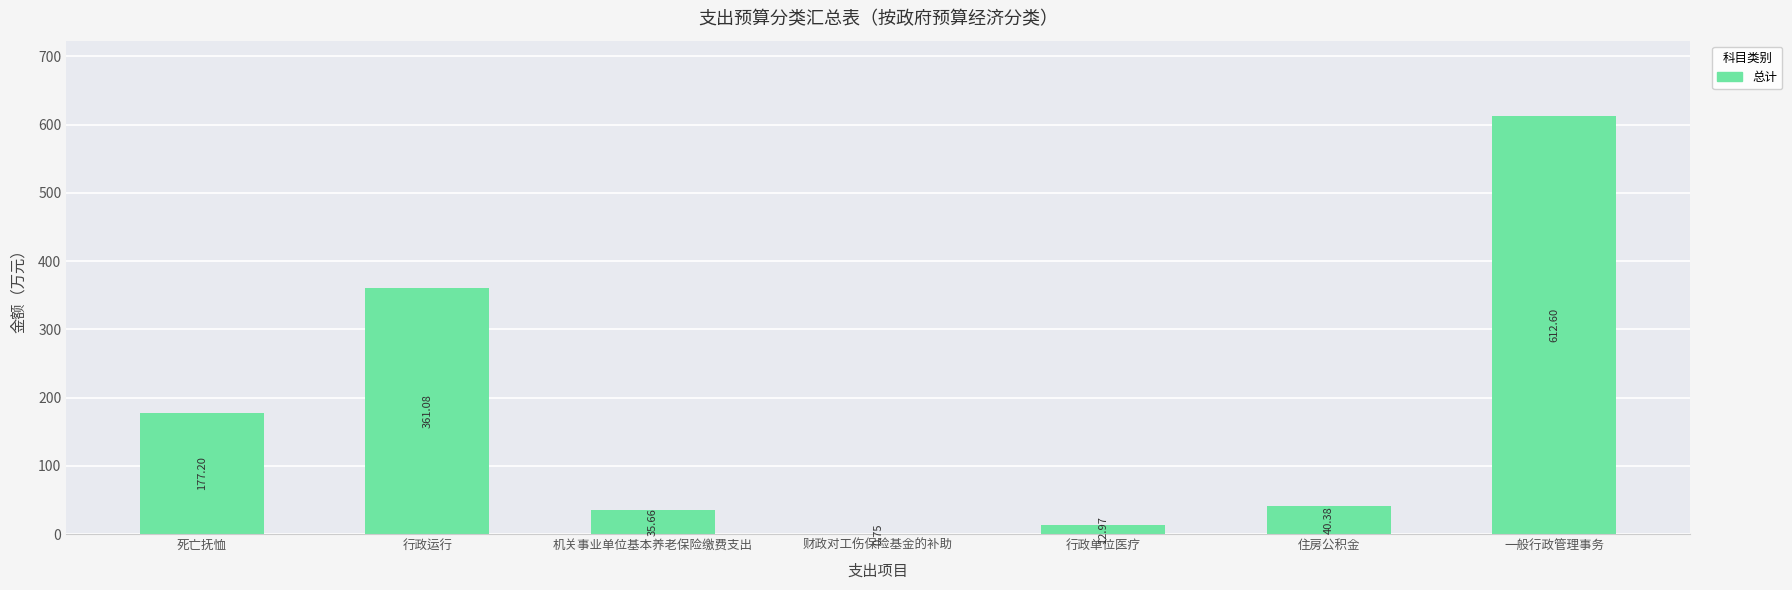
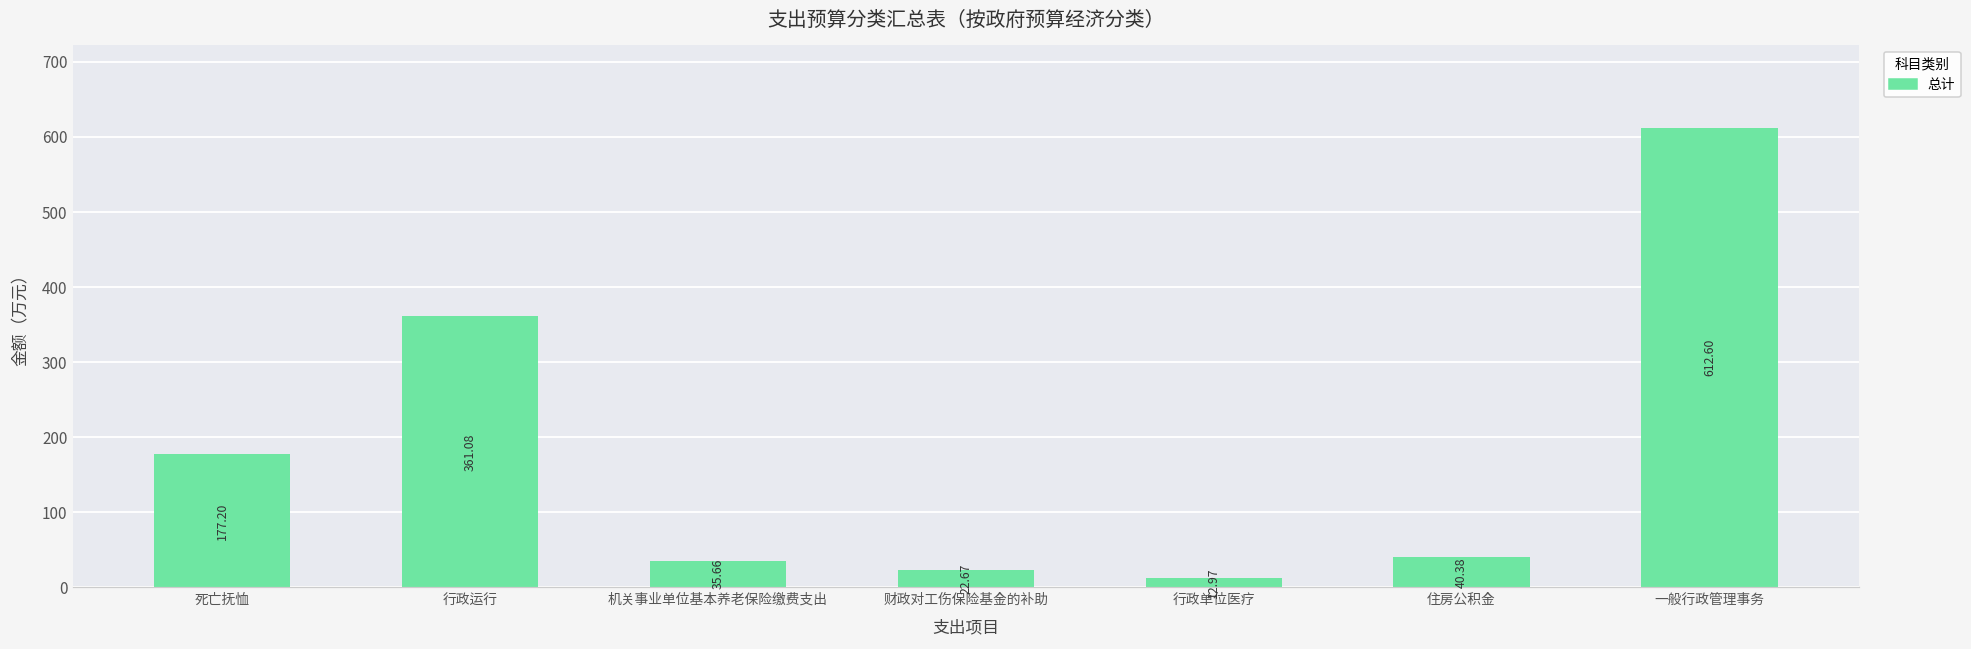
  {
    "死亡抚恤": 177.20,
    "行政运行": 361.08,
    "机关事业单位基本养老保险缴费支出": 35.66,
-   "财政对工伤保险基金的补助": 0.75,
+   "财政对工伤保险基金的补助": 22.67,
    "行政单位医疗": 12.97,
    "住房公积金": 40.38,
    "一般行政管理事务": 612.60
  }
